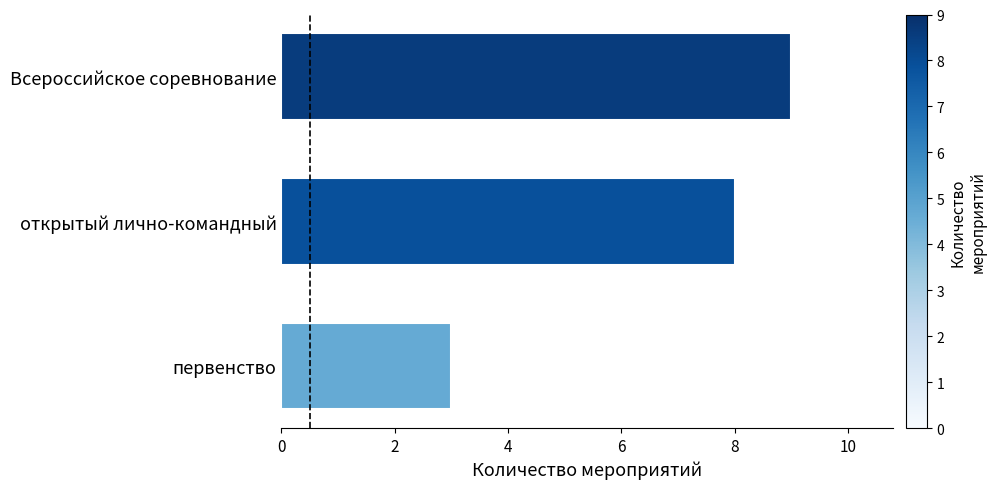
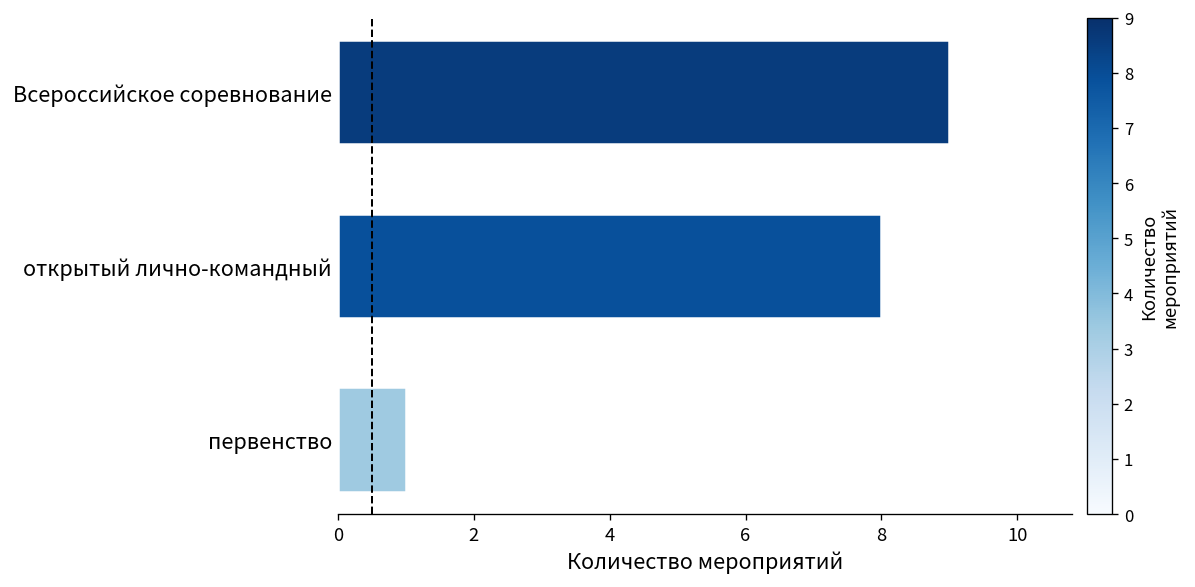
  {
    "Всероссийское соревнование": 9,
    "открытый лично-командный": 8,
-   "первенство": 3
+   "первенство": 1
  }
